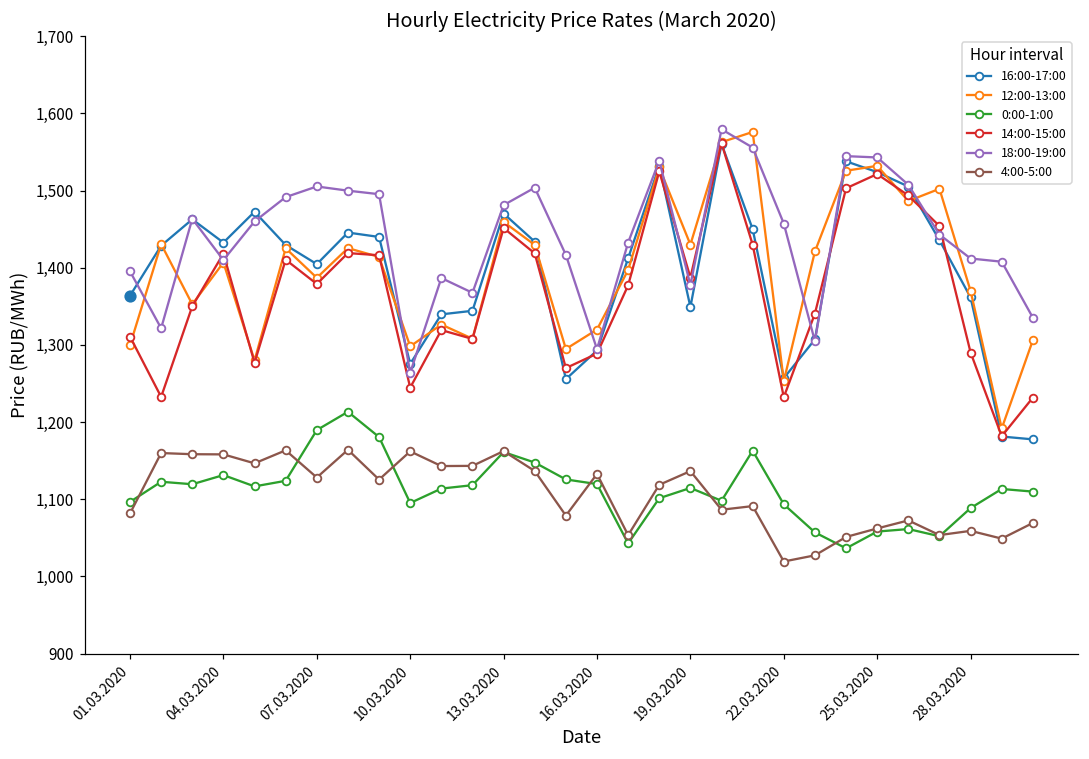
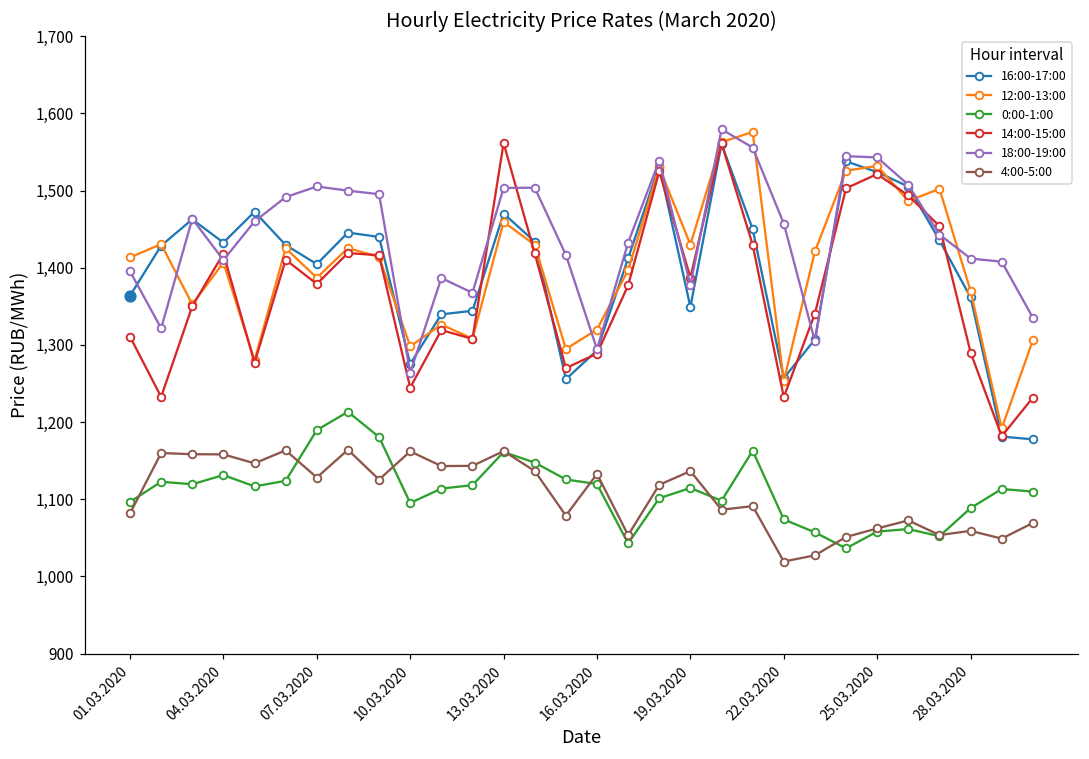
  {
    "12:00-13:00": {
-     "01.03.2020": "1,300",
+     "01.03.2020": "1,410",
      "07.03.2020": "1,390",
      "10.03.2020": "1,300",
      "13.03.2020": "1,460",
      "16.03.2020": "1,320",
      "19.03.2020": "1,430",
      "22.03.2020": "1,250",
      "25.03.2020": "1,530",
      "28.03.2020": "1,370"
    },
    "0:00-1:00": {
      "01.03.2020": "1,100",
      "04.03.2020": "1,130",
      "07.03.2020": "1,190",
      "10.03.2020": "1,100",
      "16.03.2020": "1,120",
      "19.03.2020": "1,110",
-     "22.03.2020": "1,090",
+     "22.03.2020": "1,070",
      "25.03.2020": "1,060",
      "28.03.2020": "1,090"
    },
    "14:00-15:00": {
      "01.03.2020": "1,310",
      "04.03.2020": "1,420",
      "07.03.2020": "1,380",
      "10.03.2020": "1,240",
-     "13.03.2020": "1,450",
+     "13.03.2020": "1,560",
      "16.03.2020": "1,290",
      "19.03.2020": "1,390",
      "22.03.2020": "1,230",
      "28.03.2020": "1,290"
    },
    "18:00-19:00": {
      "01.03.2020": "1,400",
      "07.03.2020": "1,510",
      "10.03.2020": "1,260",
-     "13.03.2020": "1,480",
+     "13.03.2020": "1,500",
      "19.03.2020": "1,380",
      "22.03.2020": "1,460",
      "25.03.2020": "1,540",
      "28.03.2020": "1,410"
    },
    "4:00-5:00": {
      "01.03.2020": "1,080",
      "04.03.2020": "1,160",
      "07.03.2020": "1,130",
      "10.03.2020": "1,160",
      "16.03.2020": "1,130",
      "19.03.2020": "1,140",
      "22.03.2020": "1,020",
      "25.03.2020": "1,060",
      "28.03.2020": "1,060"
    }
  }
